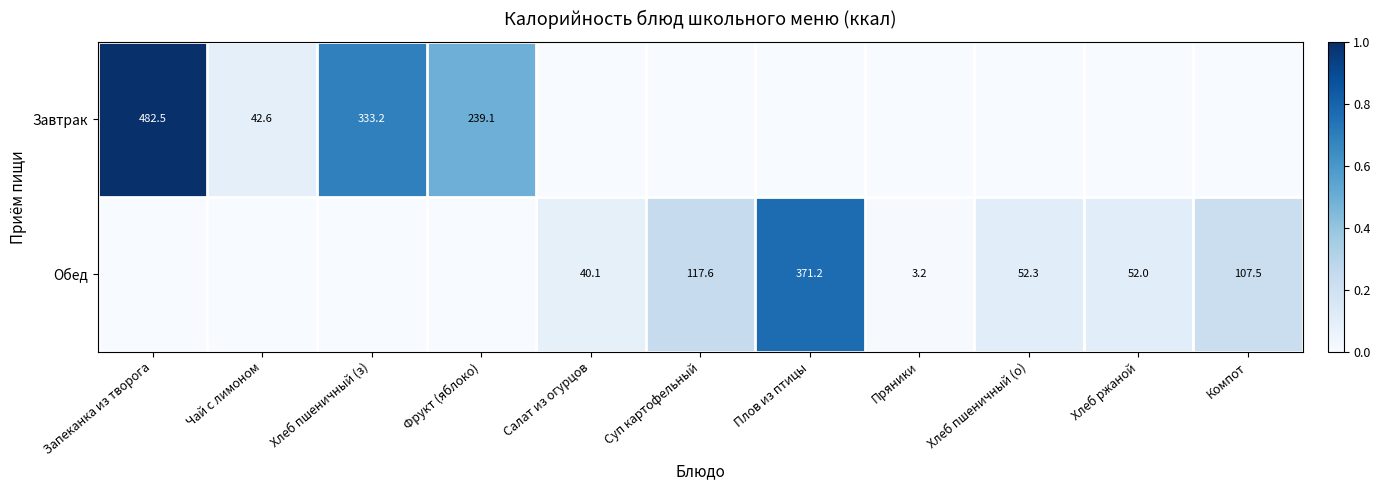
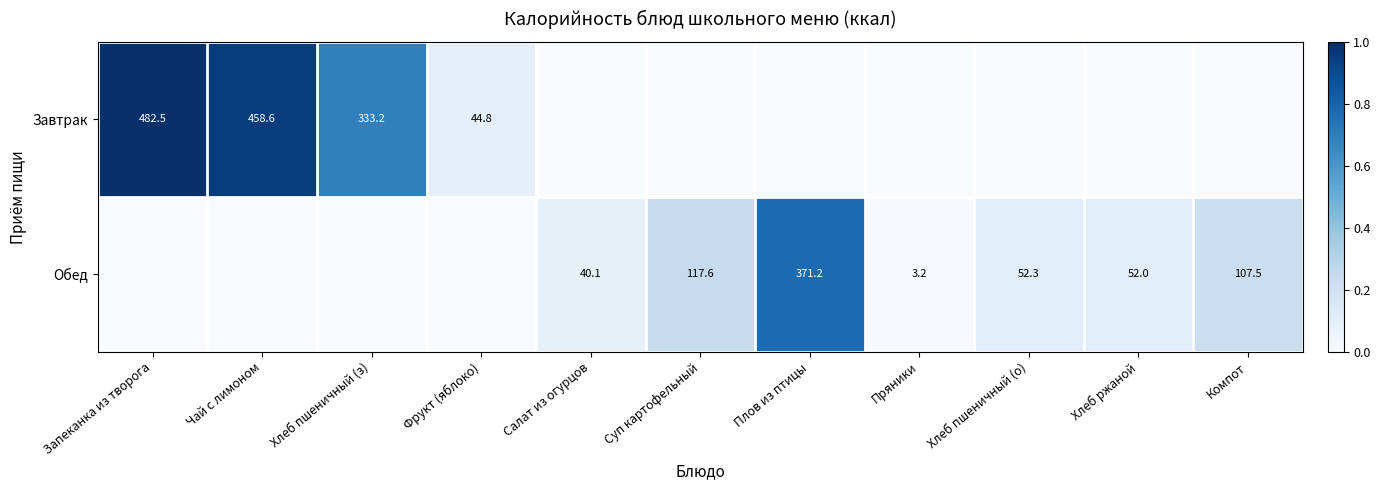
  {
    "Завтрак": {
      "Запеканка из творога": 482.5,
-     "Чай с лимоном": 42.6,
+     "Чай с лимоном": 458.6,
      "Хлеб пшеничный (з)": 333.2,
-     "Фрукт (яблоко)": 239.1
+     "Фрукт (яблоко)": 44.8
    },
    "Обед": {
      "Салат из огурцов": 40.1,
      "Суп картофельный": 117.6,
      "Плов из птицы": 371.2,
      "Пряники": 3.2,
      "Хлеб пшеничный (о)": 52.3,
      "Хлеб ржаной": 52.0,
      "Компот": 107.5
    }
  }
